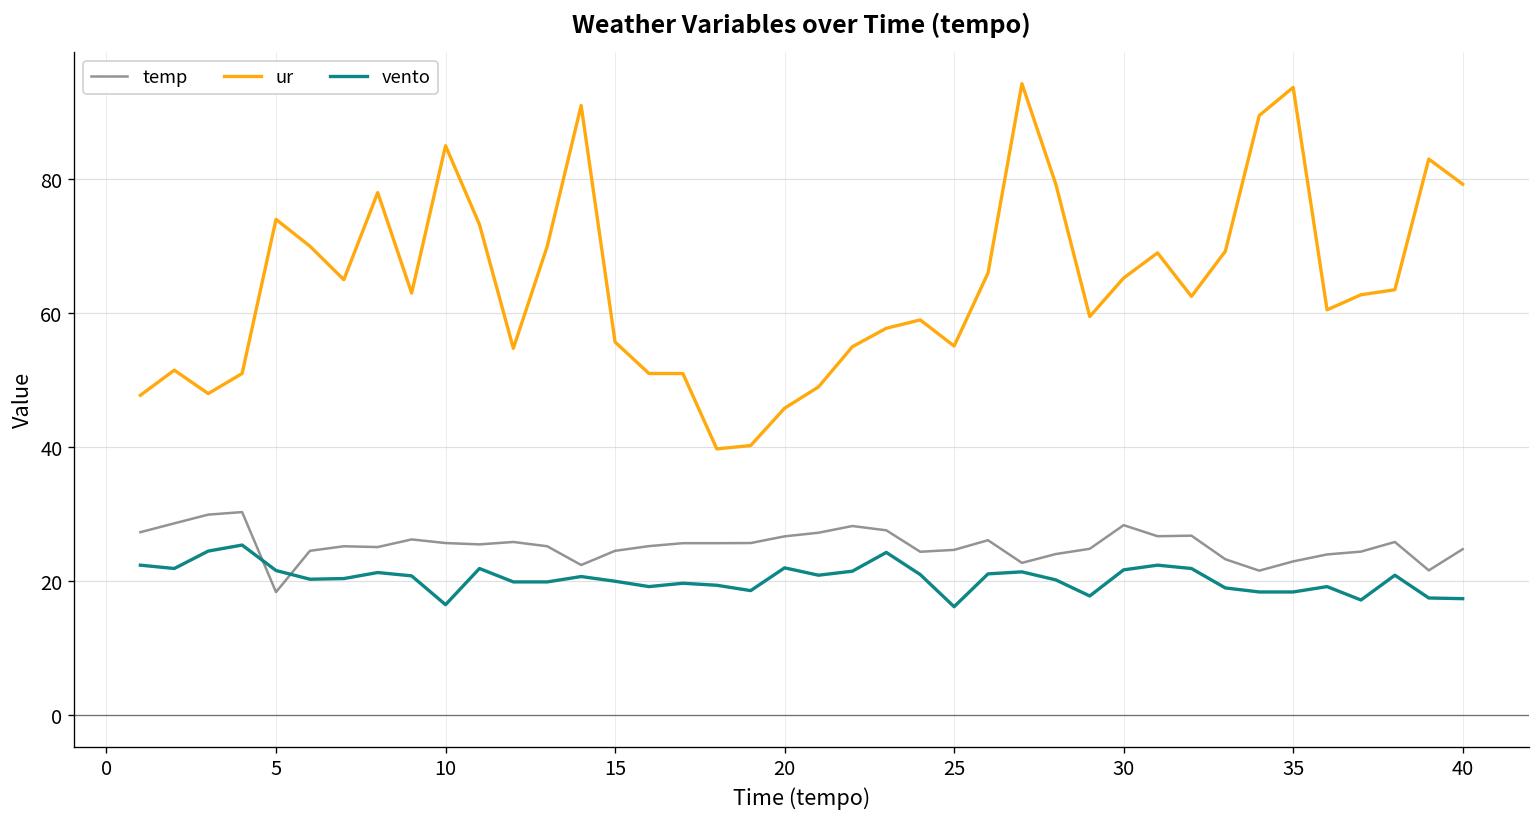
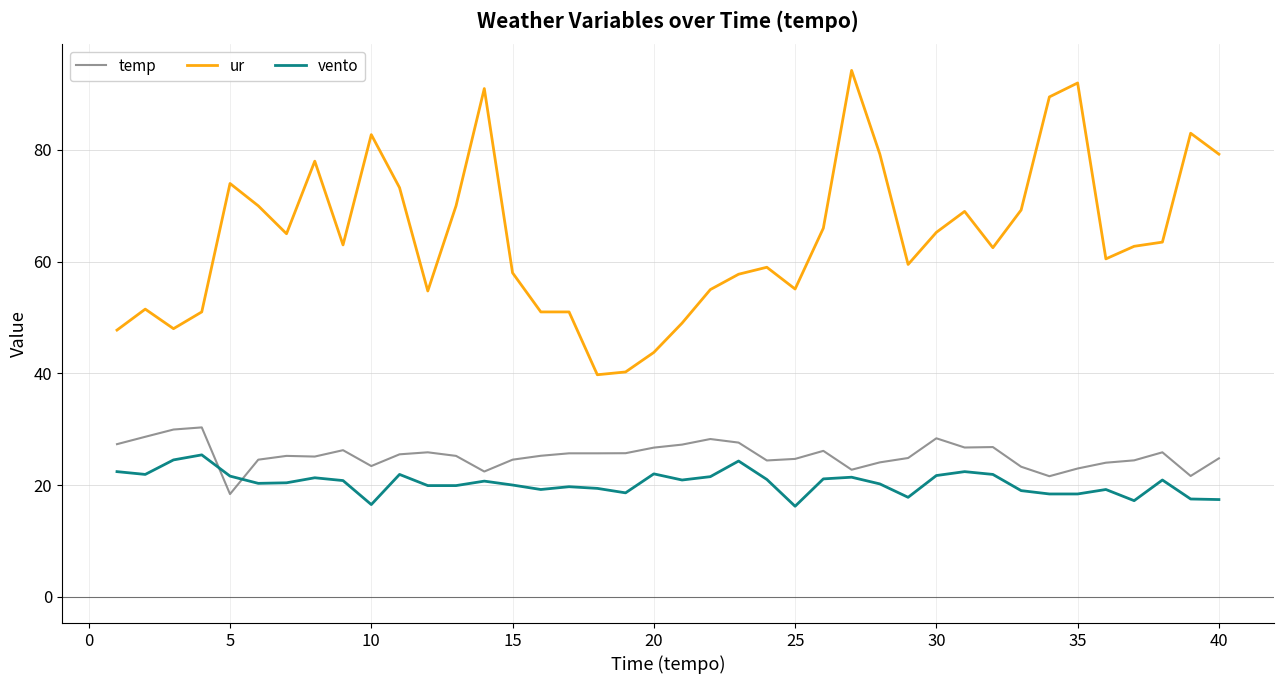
  {
    "temp": {
      "5": 18,
-     "10": 26,
+     "10": 23,
      "15": 25,
      "20": 27,
      "25": 25,
      "30": 28,
      "35": 23,
      "40": 25
    },
    "ur": {
      "5": 74,
-     "10": 85,
-     "15": 56,
-     "20": 46,
+     "10": 83,
+     "15": 58,
+     "20": 44,
      "25": 55,
      "30": 65,
-     "35": 94,
+     "35": 92,
      "40": 79
    },
    "vento": {
      "5": 22,
      "10": 17,
      "15": 20,
      "20": 22,
      "25": 16,
      "30": 22,
      "35": 18,
      "40": 17
    }
  }
